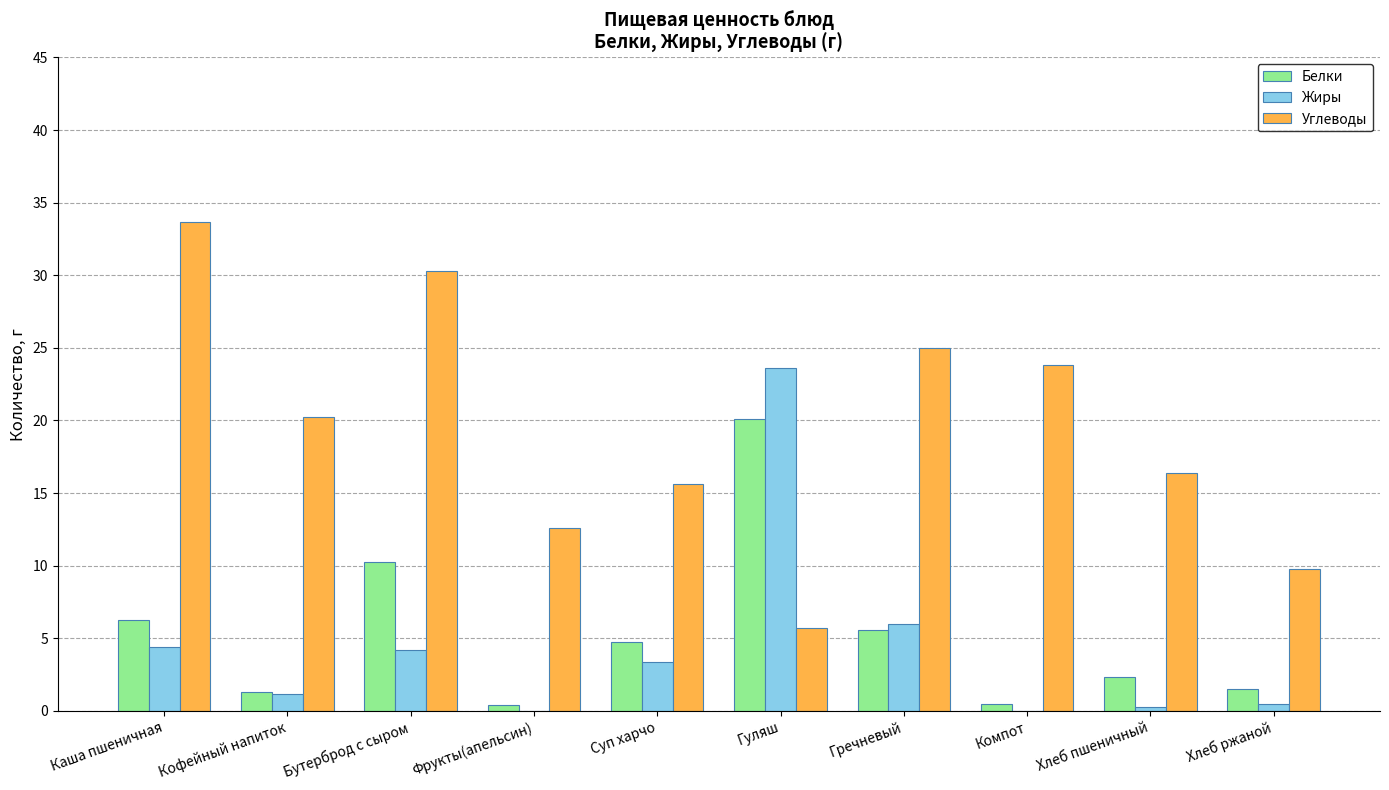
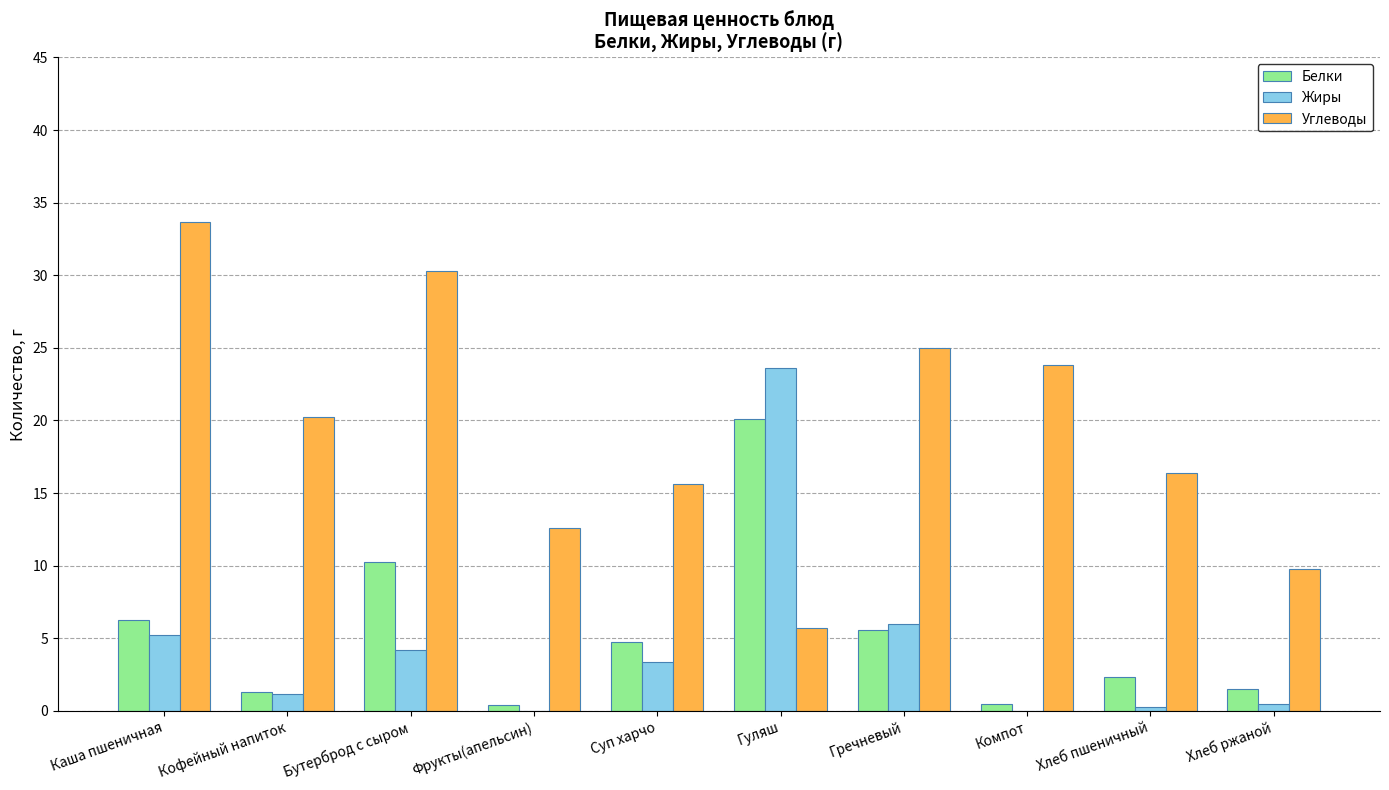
  {
    "Белки": {
      "Каша пшеничная": 6.2,
      "Кофейный напиток": 1.3,
      "Бутерброд с сыром": 10.2,
      "Фрукты(апельсин)": 0.4,
      "Суп харчо": 4.8,
      "Гуляш": 20.1,
      "Гречневый": 5.5,
      "Компот": 0.5,
      "Хлеб пшеничный": 2.3,
      "Хлеб ржаной": 1.5
    },
    "Жиры": {
-     "Каша пшеничная": 4.4,
+     "Каша пшеничная": 5.2,
      "Кофейный напиток": 1.2,
      "Бутерброд с сыром": 4.2,
      "Фрукты(апельсин)": 0.0,
      "Суп харчо": 3.4,
      "Гуляш": 23.6,
      "Гречневый": 6.0,
      "Компот": 0.0,
      "Хлеб пшеничный": 0.3,
      "Хлеб ржаной": 0.5
    },
    "Углеводы": {
      "Каша пшеничная": 33.7,
      "Кофейный напиток": 20.2,
      "Бутерброд с сыром": 30.3,
      "Фрукты(апельсин)": 12.6,
      "Суп харчо": 15.7,
      "Гуляш": 5.7,
      "Гречневый": 25.0,
      "Компот": 23.8,
      "Хлеб пшеничный": 16.4,
      "Хлеб ржаной": 9.8
    }
  }
